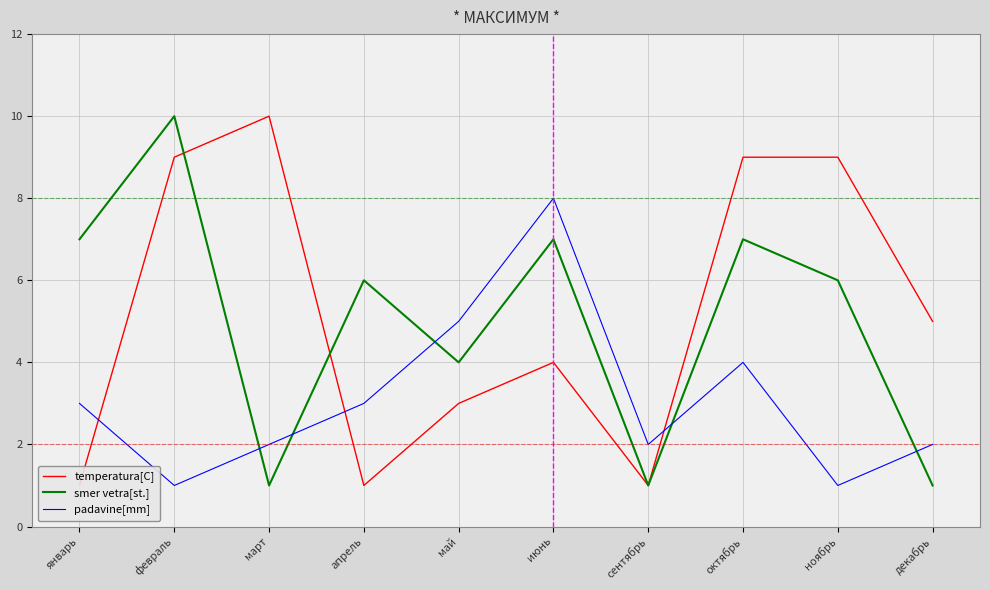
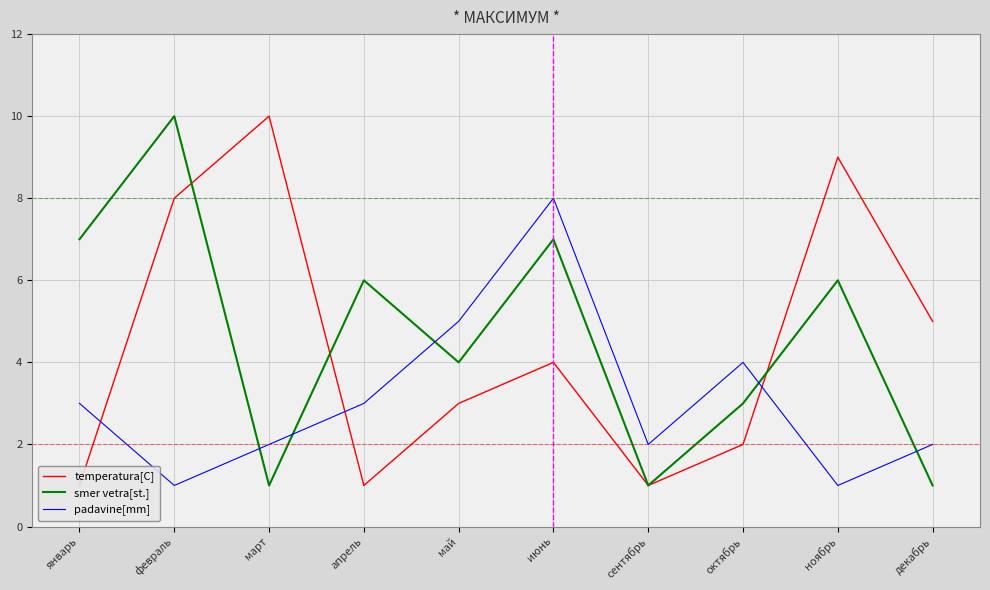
  {
    "temperatura[C]": {
-     "февраль": 9,
+     "февраль": 8,
      "март": 10,
      "апрель": 1,
      "май": 3,
      "июнь": 4,
-     "октябрь": 9,
+     "октябрь": 2,
      "ноябрь": 9,
      "декабрь": 5
    },
    "smer vetra[st.]": {
      "январь": 7,
      "февраль": 10,
      "март": 1,
      "апрель": 6,
      "май": 4,
      "июнь": 7,
-     "октябрь": 7,
+     "октябрь": 3,
      "ноябрь": 6,
      "декабрь": 1
    },
    "padavine[mm]": {
      "январь": 3,
      "февраль": 1,
      "март": 2,
      "апрель": 3,
      "май": 5,
      "июнь": 8,
      "сентябрь": 2,
      "октябрь": 4,
      "ноябрь": 1,
      "декабрь": 2
    }
  }
